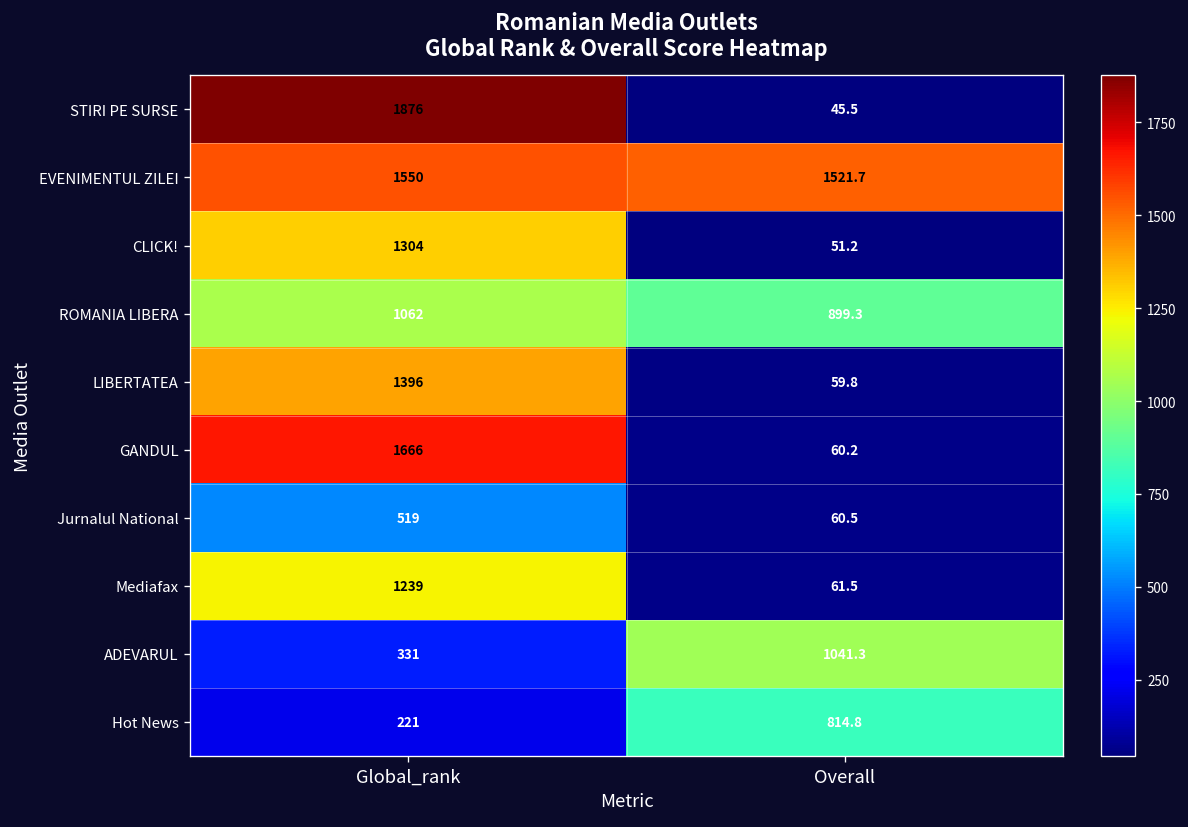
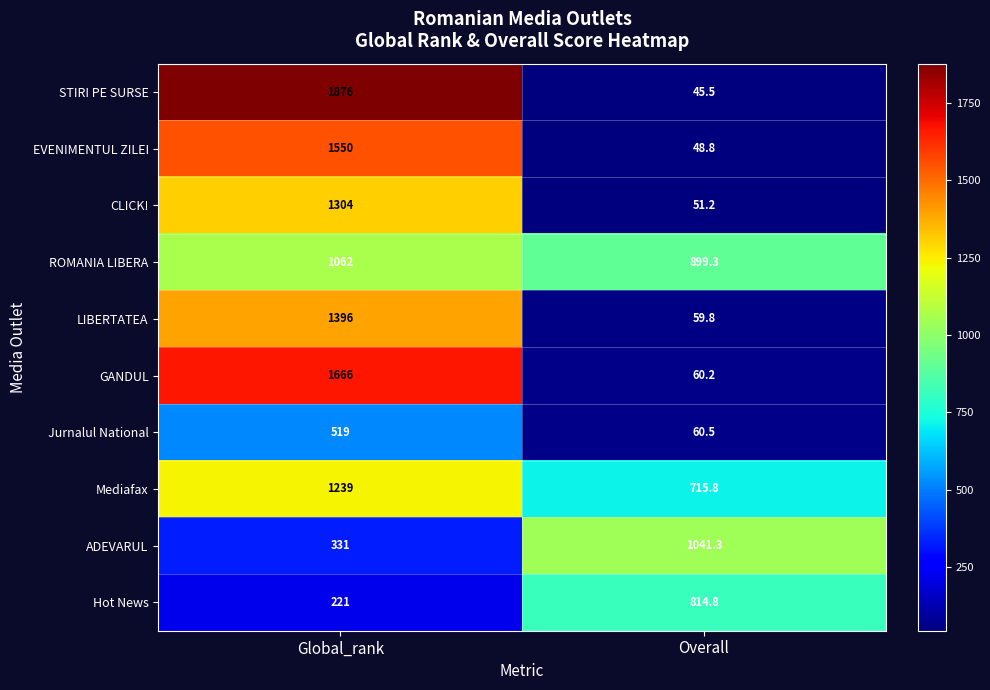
  {
    "STIRI PE SURSE": {
      "Global_rank": 1876,
      "Overall": 45.5
    },
    "EVENIMENTUL ZILEI": {
      "Global_rank": 1550,
-     "Overall": 1521.7
+     "Overall": 48.8
    },
    "CLICK!": {
      "Global_rank": 1304,
      "Overall": 51.2
    },
    "ROMANIA LIBERA": {
      "Global_rank": 1062,
      "Overall": 899.3
    },
    "LIBERTATEA": {
      "Global_rank": 1396,
      "Overall": 59.8
    },
    "GANDUL": {
      "Global_rank": 1666,
      "Overall": 60.2
    },
    "Jurnalul National": {
      "Global_rank": 519,
      "Overall": 60.5
    },
    "Mediafax": {
      "Global_rank": 1239,
-     "Overall": 61.5
+     "Overall": 715.8
    },
    "ADEVARUL": {
      "Global_rank": 331,
      "Overall": 1041.3
    },
    "Hot News": {
      "Global_rank": 221,
      "Overall": 814.8
    }
  }
